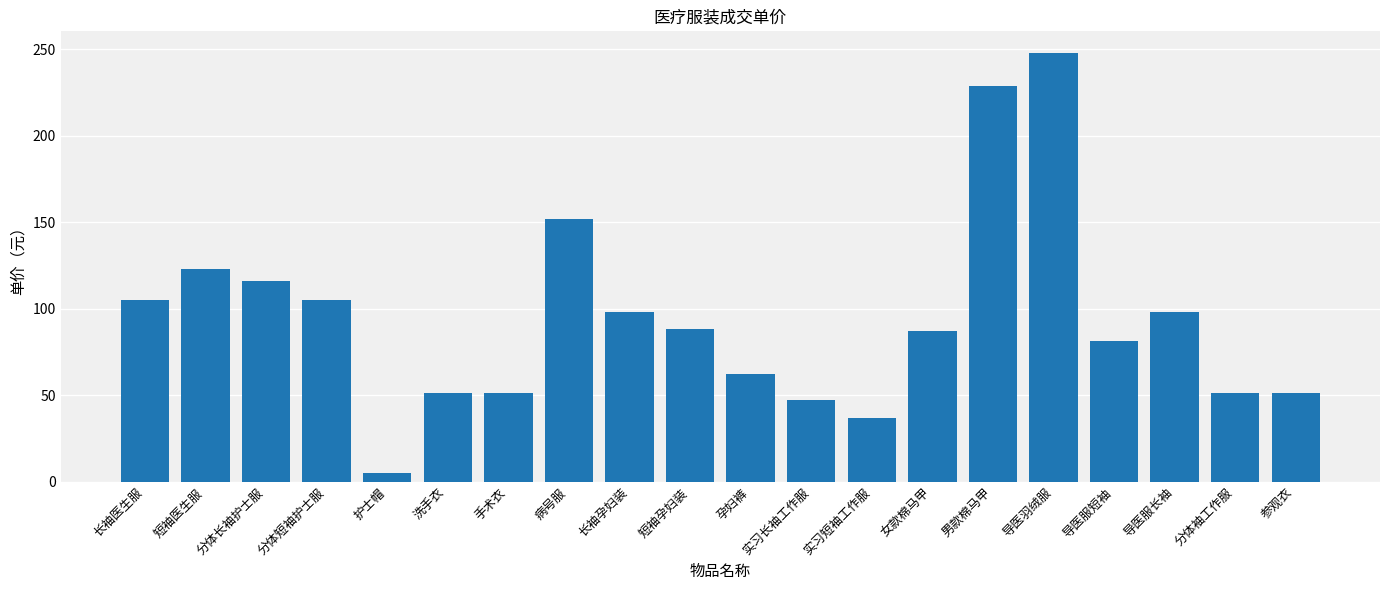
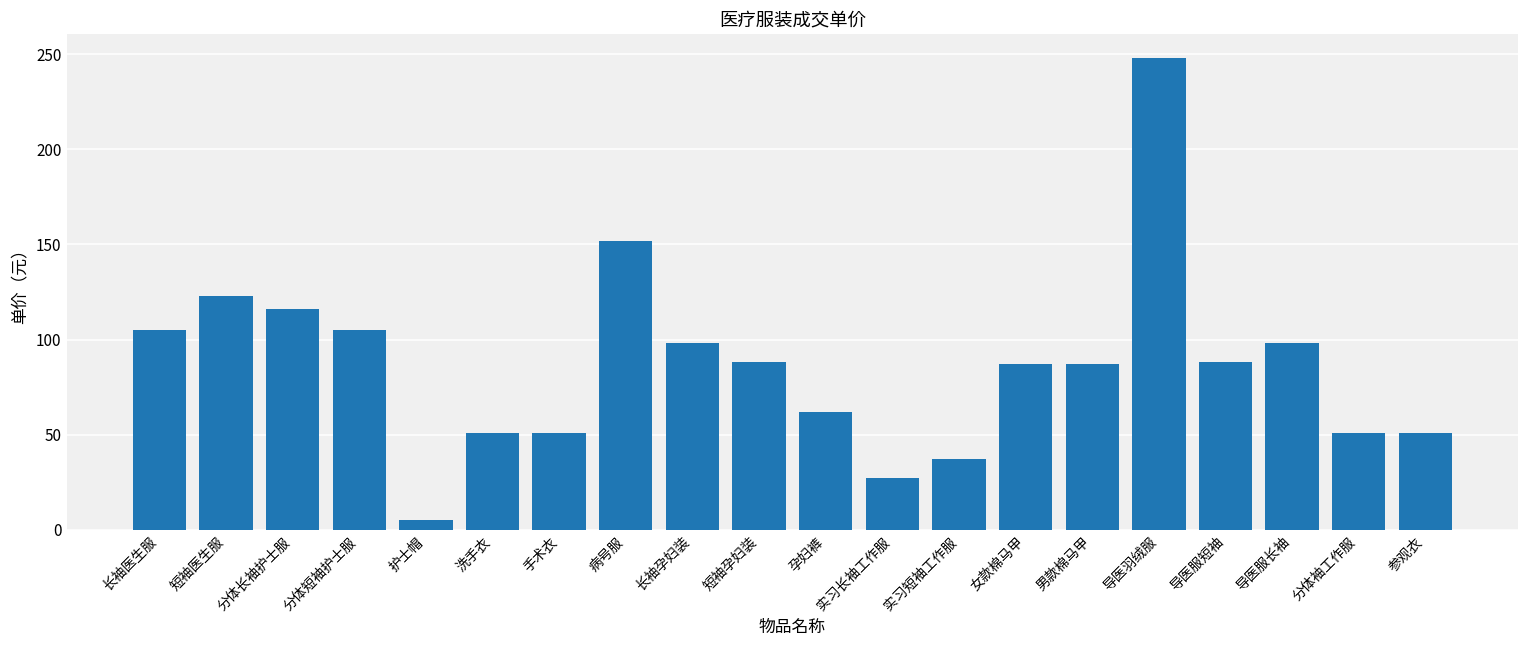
  {
    "长袖医生服": 105,
    "短袖医生服": 123,
    "分体长袖护士服": 116,
    "分体短袖护士服": 105,
    "护士帽": 5,
    "洗手衣": 51,
    "手术衣": 51,
    "病号服": 152,
    "长袖孕妇装": 98,
    "短袖孕妇装": 88,
    "孕妇裤": 62,
-   "实习长袖工作服": 47,
+   "实习长袖工作服": 27,
    "实习短袖工作服": 37,
    "女款棉马甲": 87,
-   "男款棉马甲": 229,
+   "男款棉马甲": 87,
    "导医羽绒服": 248,
-   "导医服短袖": 81,
+   "导医服短袖": 88,
    "导医服长袖": 98,
    "分体袖工作服": 51,
    "参观衣": 51
  }
